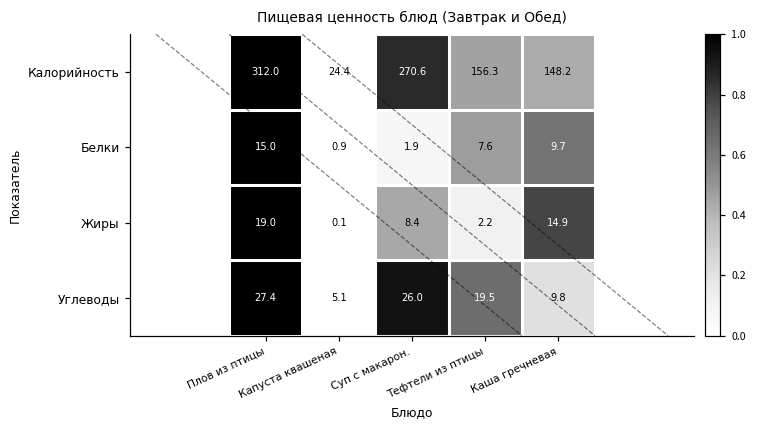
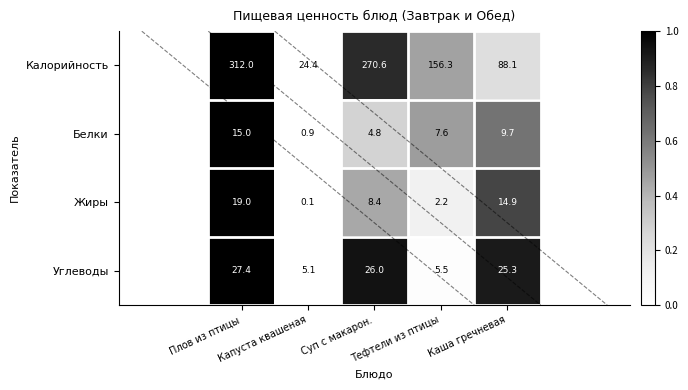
  {
    "Калорийность": {
      "Плов из птицы": 312.0,
      "Капуста квашеная": 24.4,
      "Суп с макарон.": 270.6,
      "Тефтели из птицы": 156.3,
-     "Каша гречневая": 148.2
+     "Каша гречневая": 88.1
    },
    "Белки": {
      "Плов из птицы": 15.0,
      "Капуста квашеная": 0.9,
-     "Суп с макарон.": 1.9,
+     "Суп с макарон.": 4.8,
      "Тефтели из птицы": 7.6,
      "Каша гречневая": 9.7
    },
    "Жиры": {
      "Плов из птицы": 19.0,
      "Капуста квашеная": 0.1,
      "Суп с макарон.": 8.4,
      "Тефтели из птицы": 2.2,
      "Каша гречневая": 14.9
    },
    "Углеводы": {
      "Плов из птицы": 27.4,
      "Капуста квашеная": 5.1,
      "Суп с макарон.": 26.0,
-     "Тефтели из птицы": 19.5,
-     "Каша гречневая": 9.8
+     "Тефтели из птицы": 5.5,
+     "Каша гречневая": 25.3
    }
  }
